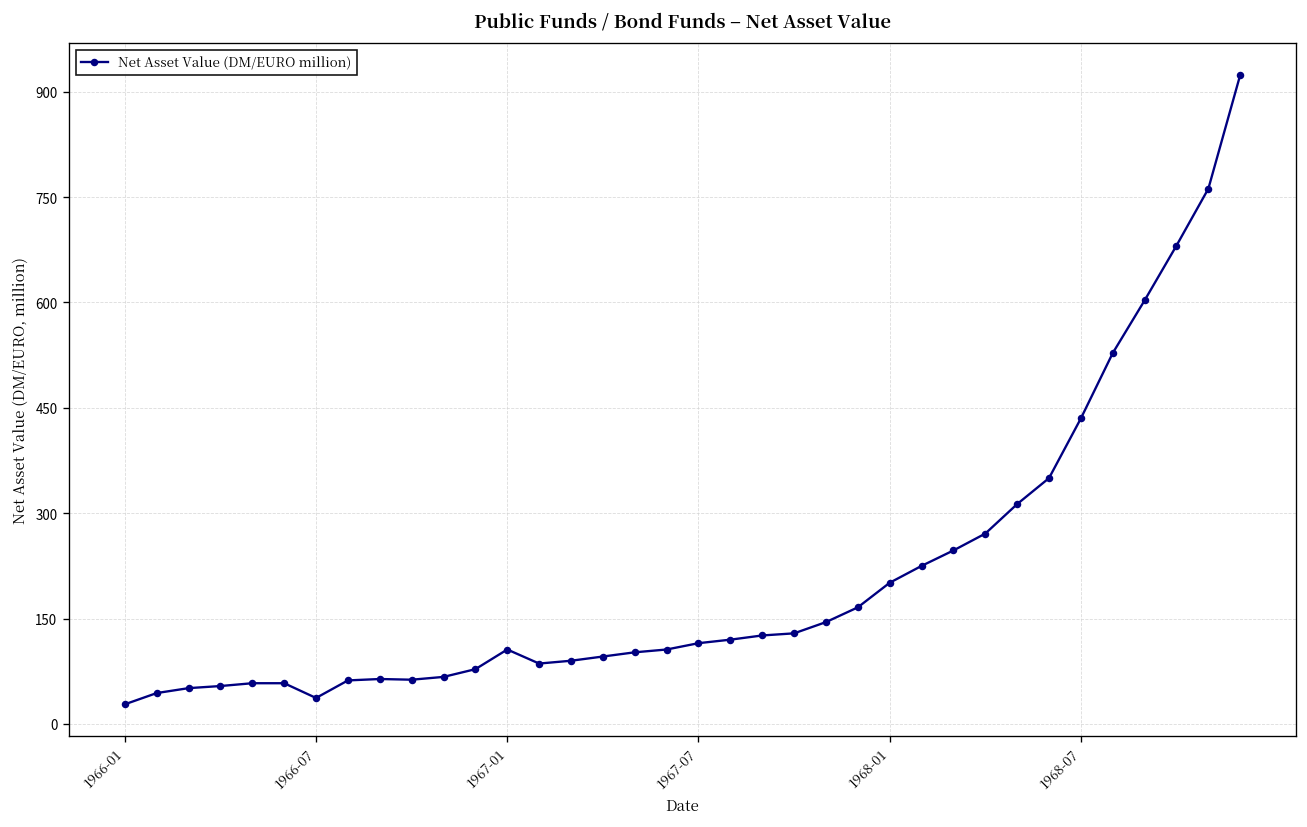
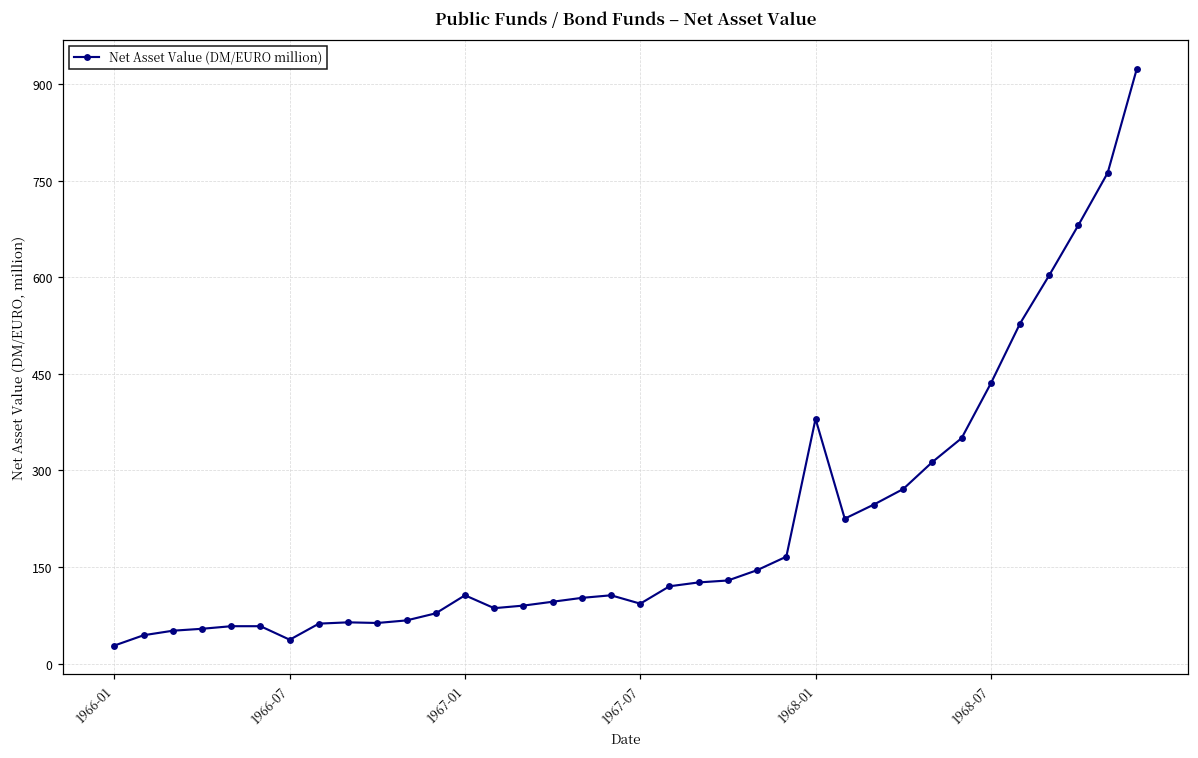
  {
    "1966-01": 30,
    "1966-07": 40,
    "1967-01": 110,
-   "1967-07": 120,
-   "1968-01": 200,
+   "1967-07": 90,
+   "1968-01": 380,
    "1968-07": 440
  }
